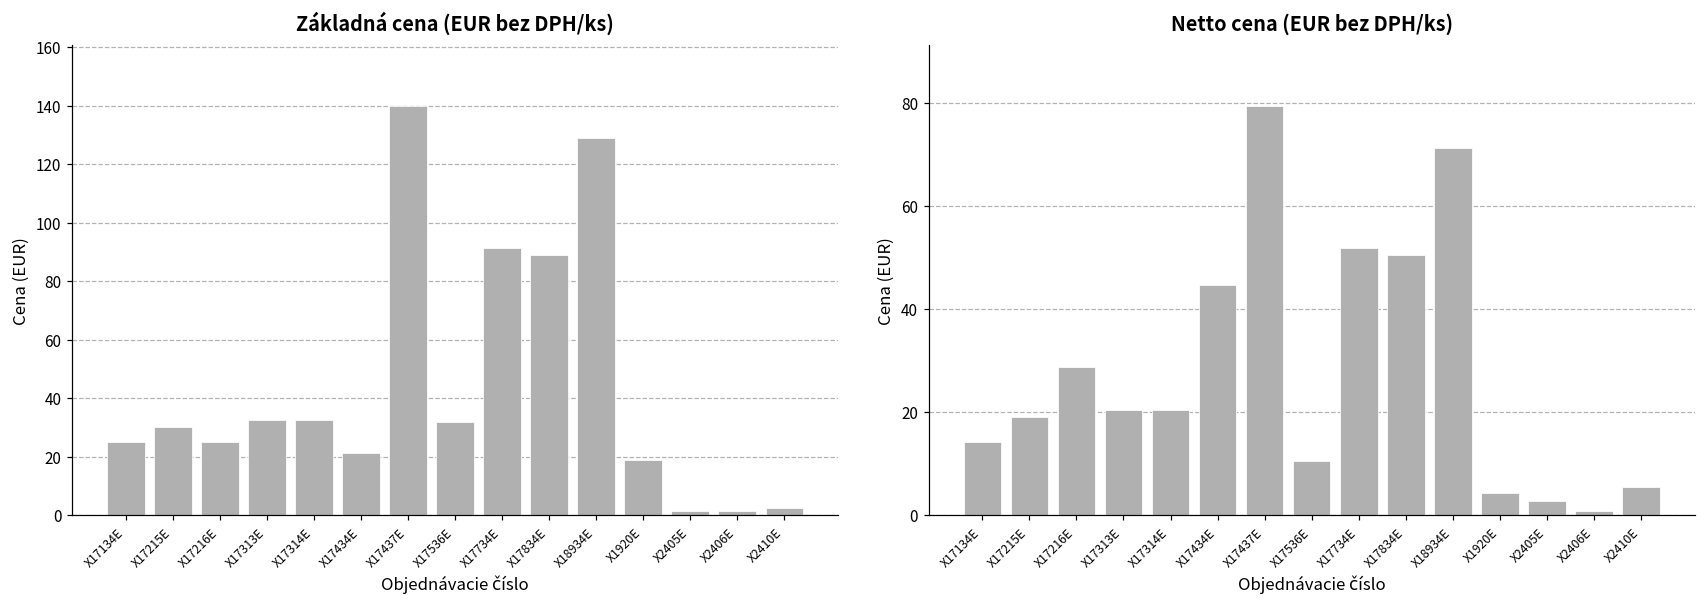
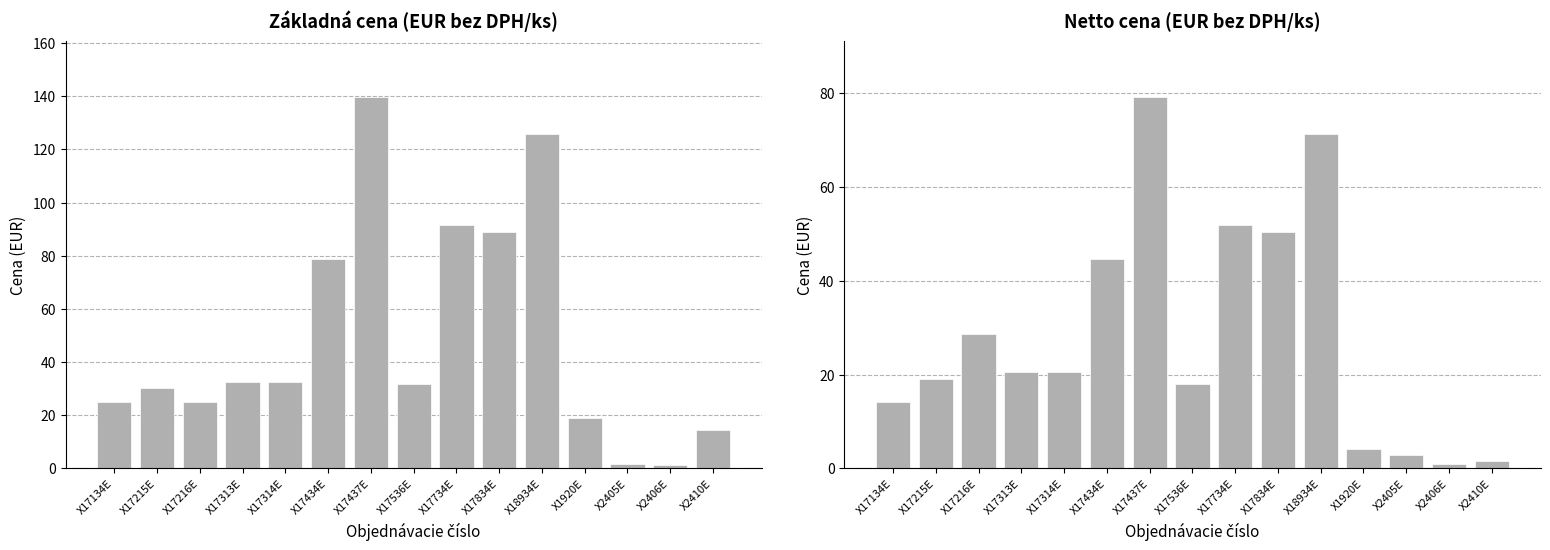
  {
    "Základná cena (EUR bez DPH/ks)": {
      "X17134E": 25,
      "X17215E": 30,
      "X17216E": 25,
      "X17313E": 33,
      "X17314E": 33,
-     "X17434E": 21,
+     "X17434E": 79,
      "X17437E": 140,
      "X17536E": 32,
      "X17734E": 91,
      "X17834E": 89,
-     "X18934E": 129,
+     "X18934E": 126,
      "X1920E": 19,
      "X2405E": 1,
      "X2406E": 1,
-     "X2410E": 3
+     "X2410E": 14
    },
    "Netto cena (EUR bez DPH/ks)": {
      "X17134E": 14,
      "X17215E": 19,
      "X17216E": 29,
      "X17313E": 20,
      "X17314E": 20,
      "X17434E": 45,
      "X17437E": 79,
-     "X17536E": 11,
+     "X17536E": 18,
      "X17734E": 52,
      "X17834E": 50,
      "X18934E": 71,
      "X1920E": 4,
      "X2405E": 3,
      "X2406E": 1,
-     "X2410E": 6
+     "X2410E": 2
    }
  }
